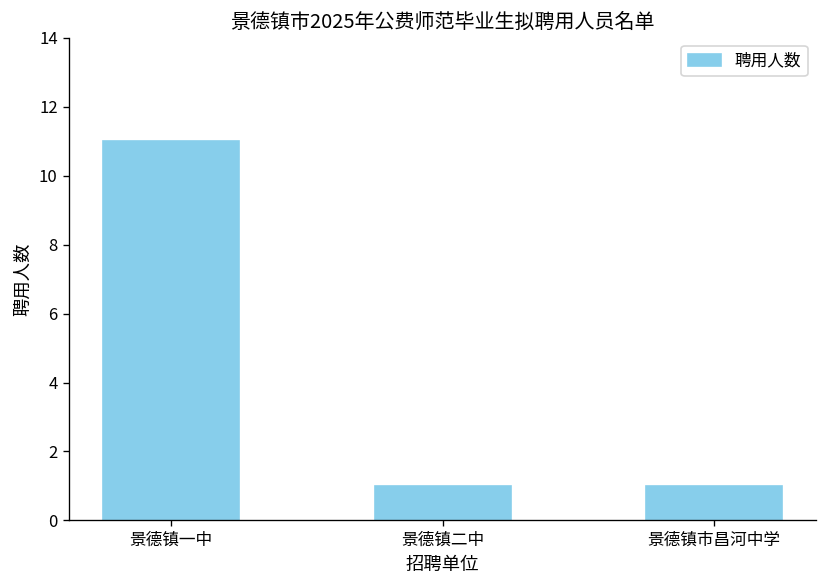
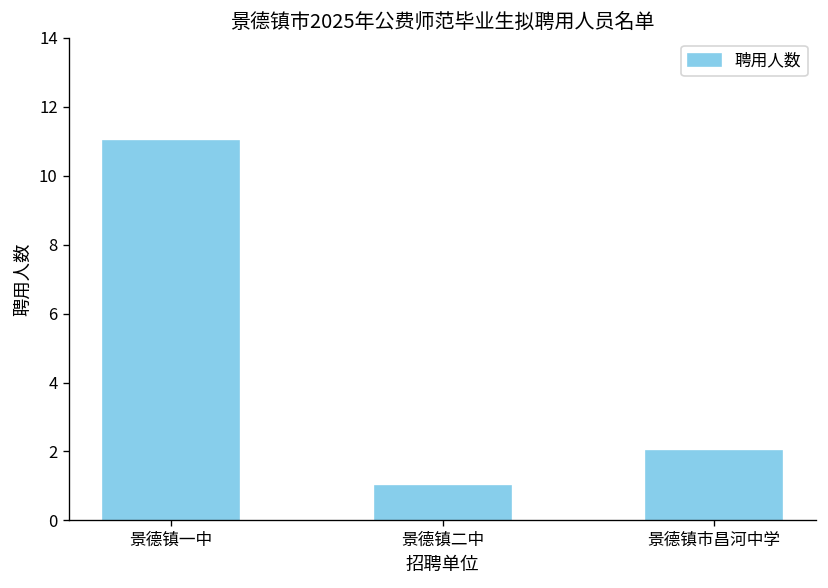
  {
    "景德镇一中": 11,
    "景德镇二中": 1,
-   "景德镇市昌河中学": 1
+   "景德镇市昌河中学": 2
  }
